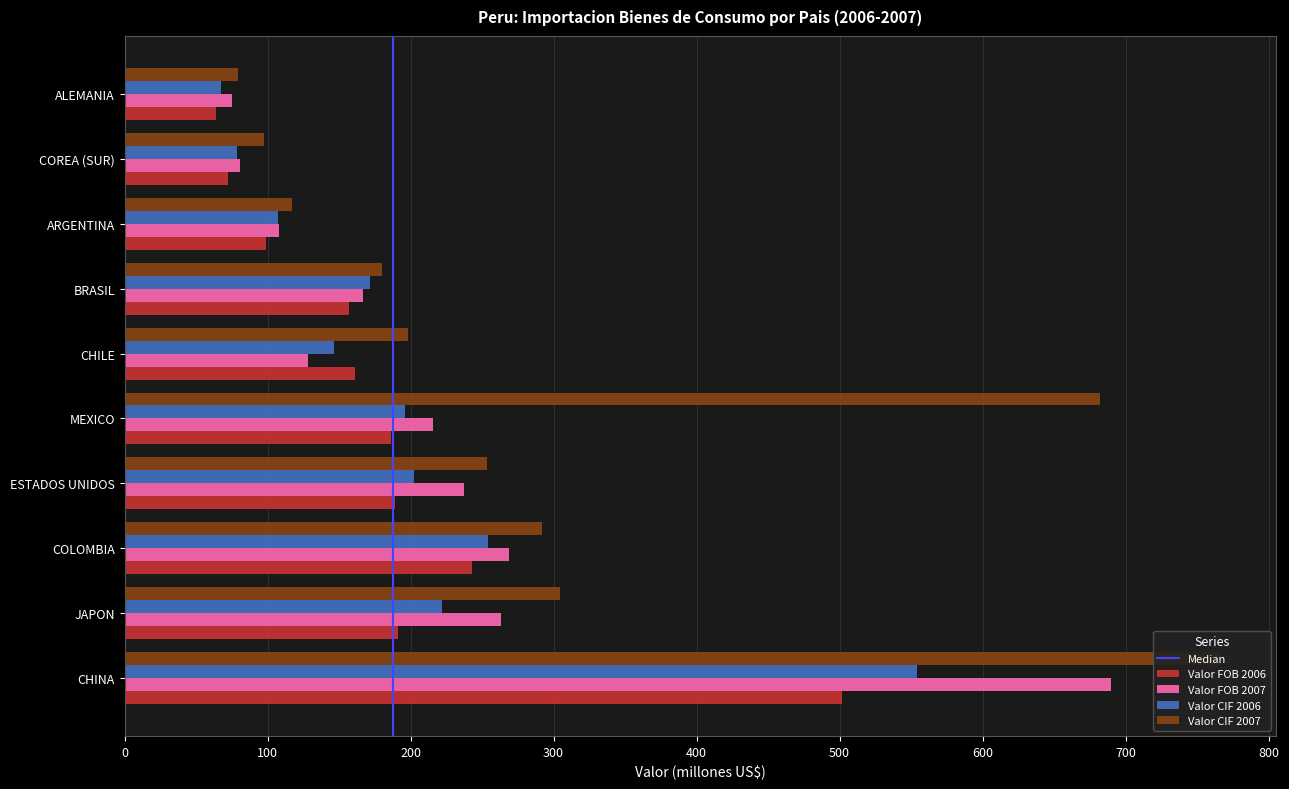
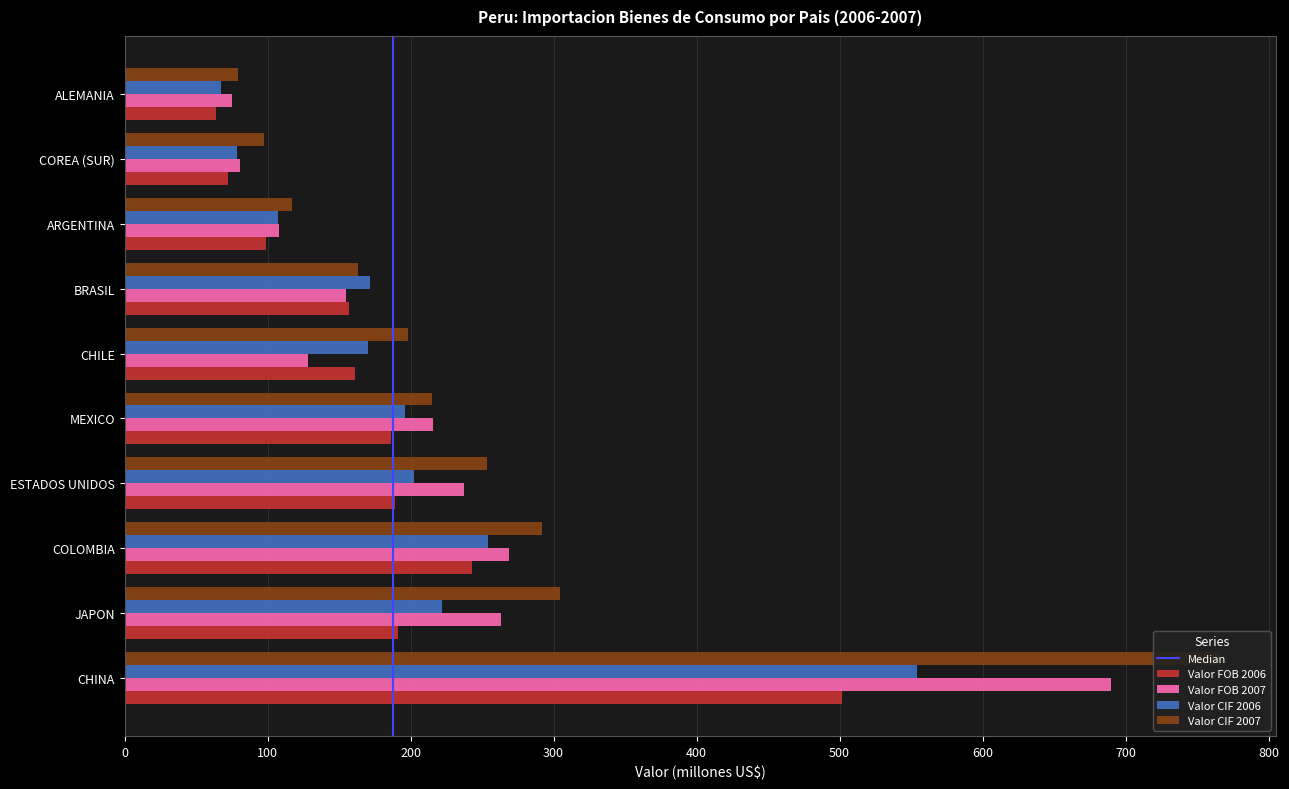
  {
    "Valor FOB 2006": {
      "ALEMANIA": 64,
      "COREA (SUR)": 72,
      "ARGENTINA": 99,
      "BRASIL": 157,
      "CHILE": 161,
      "MEXICO": 186,
      "ESTADOS UNIDOS": 189,
      "COLOMBIA": 243,
      "JAPON": 191,
      "CHINA": 502
    },
    "Valor FOB 2007": {
      "ALEMANIA": 75,
      "COREA (SUR)": 81,
      "ARGENTINA": 108,
-     "BRASIL": 167,
+     "BRASIL": 155,
      "CHILE": 128,
      "MEXICO": 216,
      "ESTADOS UNIDOS": 237,
      "COLOMBIA": 269,
      "JAPON": 263,
      "CHINA": 690
    },
    "Valor CIF 2006": {
      "ALEMANIA": 67,
      "COREA (SUR)": 79,
      "ARGENTINA": 107,
      "BRASIL": 171,
-     "CHILE": 146,
+     "CHILE": 170,
      "MEXICO": 196,
      "ESTADOS UNIDOS": 202,
      "COLOMBIA": 254,
      "JAPON": 222,
      "CHINA": 554
    },
    "Valor CIF 2007": {
      "ALEMANIA": 79,
      "COREA (SUR)": 98,
      "ARGENTINA": 117,
-     "BRASIL": 180,
+     "BRASIL": 163,
      "CHILE": 198,
-     "MEXICO": 682,
+     "MEXICO": 215,
      "ESTADOS UNIDOS": 254,
      "COLOMBIA": 292,
      "JAPON": 304
    }
  }
